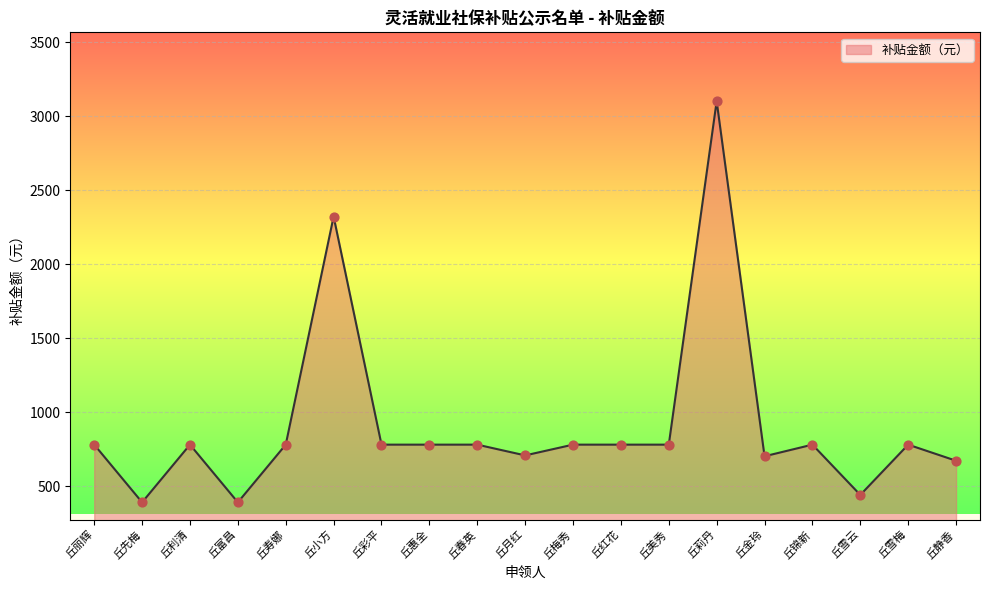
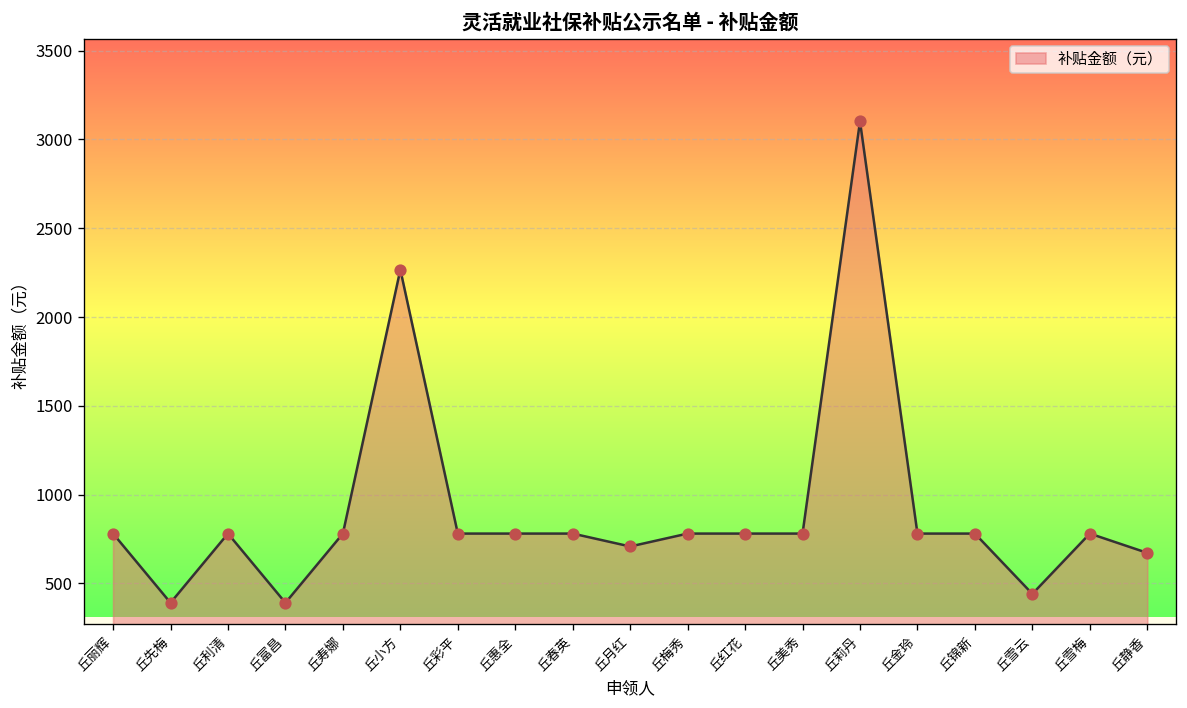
  {
    "丘丽辉": 780,
    "丘先梅": 390,
    "丘利清": 780,
    "丘富昌": 390,
    "丘寿娜": 780,
-   "丘小方": 2320,
+   "丘小方": 2270,
    "丘彩平": 780,
    "丘惠全": 780,
    "丘春英": 780,
    "丘月红": 710,
    "丘梅秀": 780,
    "丘红花": 780,
    "丘美秀": 780,
    "丘莉丹": 3100,
-   "丘金玲": 700,
+   "丘金玲": 780,
    "丘锦新": 780,
    "丘雪云": 440,
    "丘雪梅": 780,
    "丘静香": 670
  }
